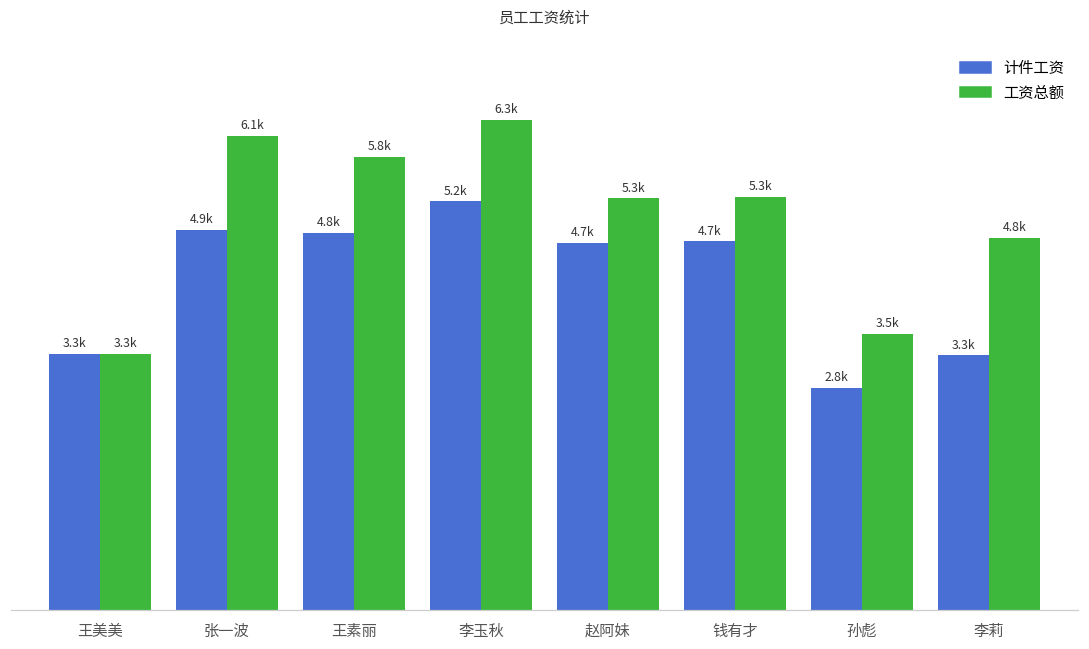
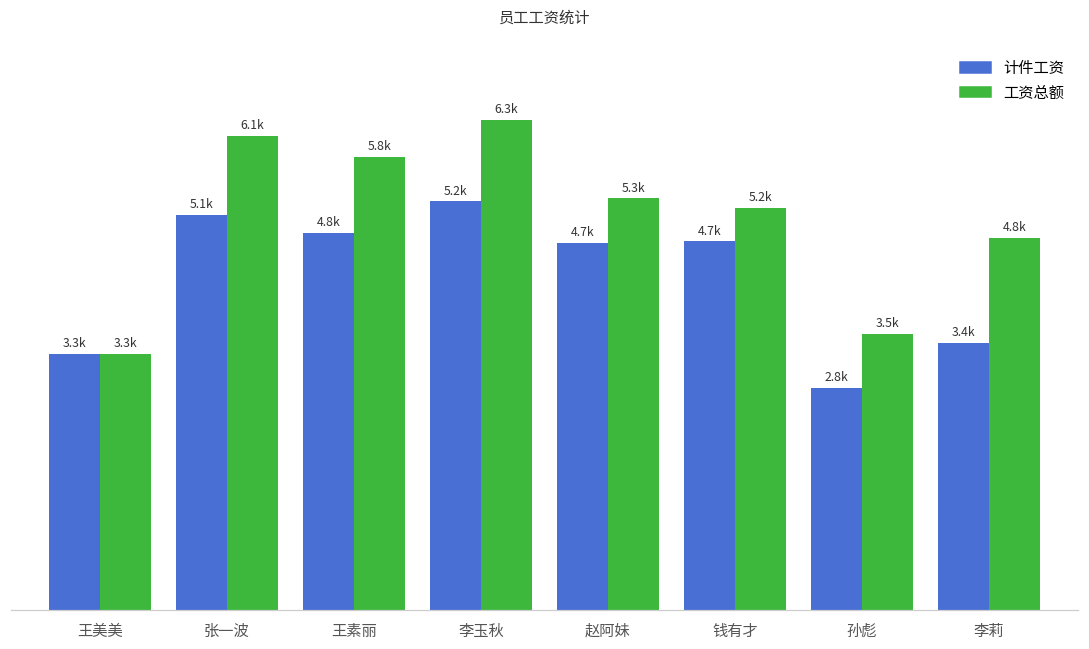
  {
    "计件工资": {
      "王美美": "3.3k",
-     "张一波": "4.9k",
+     "张一波": "5.1k",
      "王素丽": "4.8k",
      "李玉秋": "5.2k",
      "赵阿妹": "4.7k",
      "钱有才": "4.7k",
      "孙彪": "2.8k",
-     "李莉": "3.3k"
+     "李莉": "3.4k"
    },
    "工资总额": {
      "王美美": "3.3k",
      "张一波": "6.1k",
      "王素丽": "5.8k",
      "李玉秋": "6.3k",
      "赵阿妹": "5.3k",
-     "钱有才": "5.3k",
+     "钱有才": "5.2k",
      "孙彪": "3.5k",
      "李莉": "4.8k"
    }
  }
